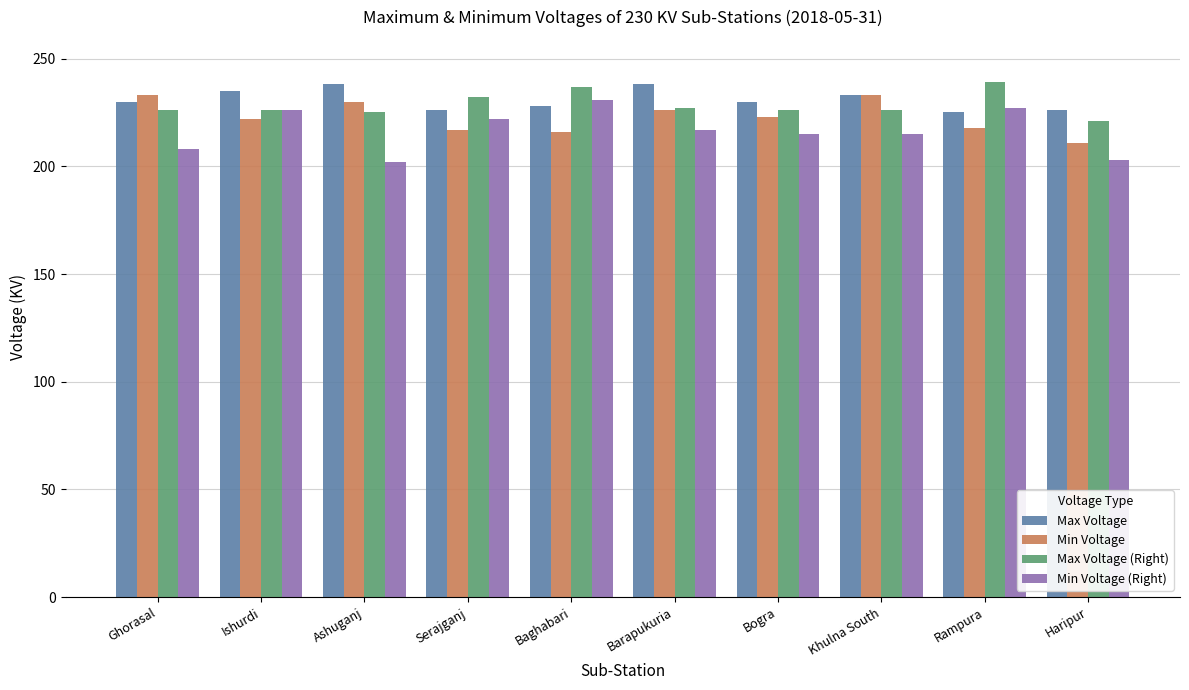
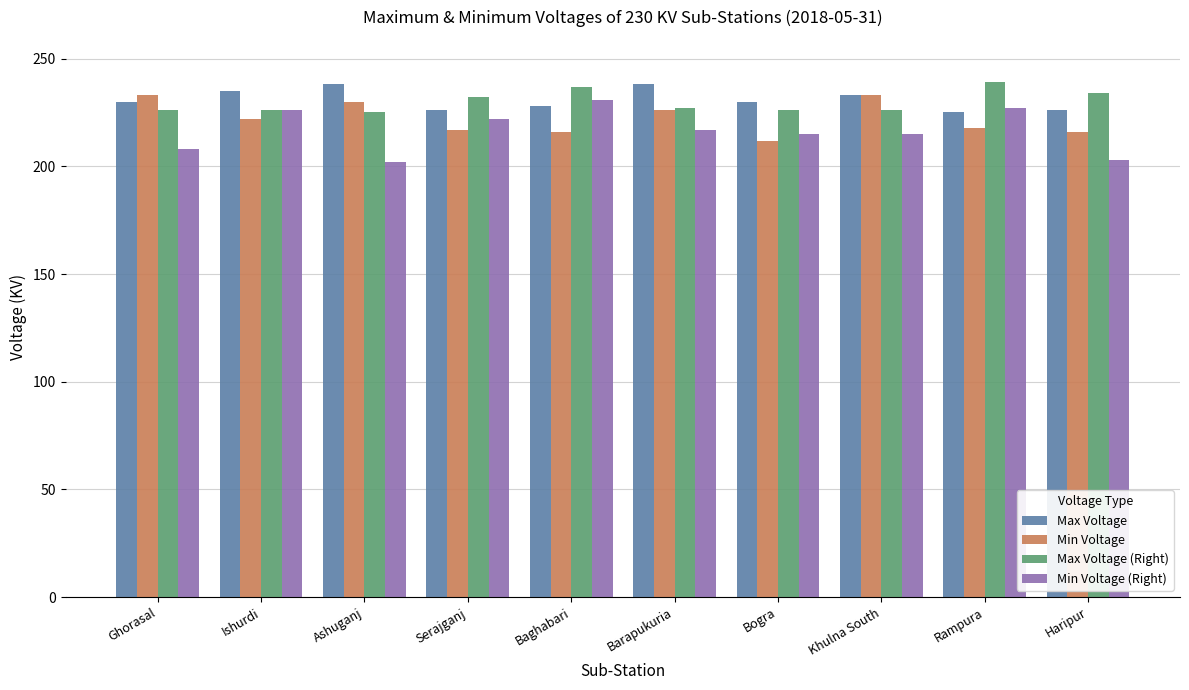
  {
    "Min Voltage": {
      "Ghorasal": 233,
      "Ishurdi": 222,
      "Ashuganj": 230,
      "Serajganj": 217,
      "Baghabari": 216,
      "Barapukuria": 226,
-     "Bogra": 223,
+     "Bogra": 212,
      "Khulna South": 233,
      "Rampura": 218,
-     "Haripur": 211
+     "Haripur": 216
    },
    "Max Voltage (Right)": {
      "Ghorasal": 226,
      "Ishurdi": 226,
      "Ashuganj": 225,
      "Serajganj": 232,
      "Baghabari": 237,
      "Barapukuria": 227,
      "Bogra": 226,
      "Khulna South": 226,
      "Rampura": 239,
-     "Haripur": 221
+     "Haripur": 234
    }
  }
